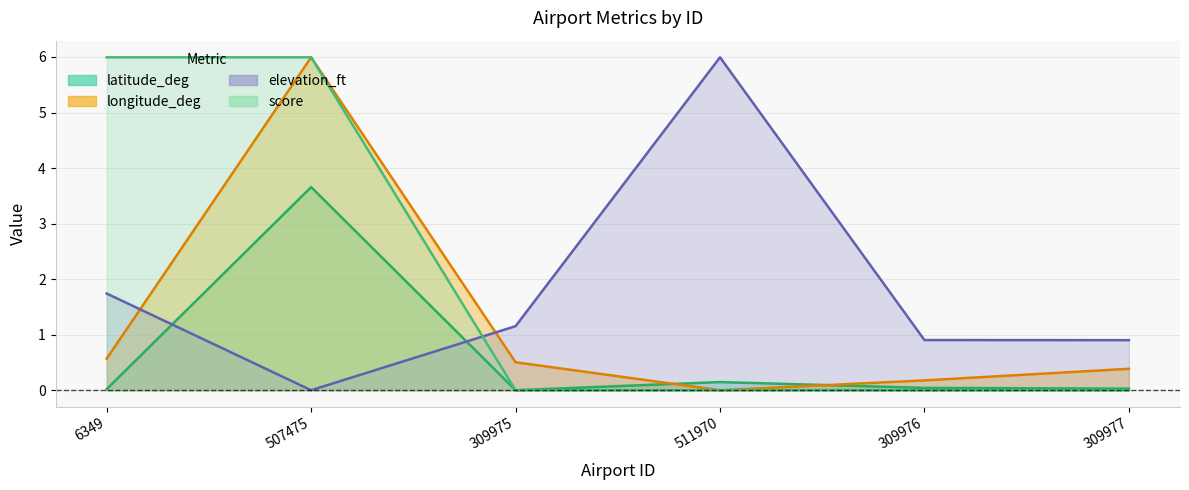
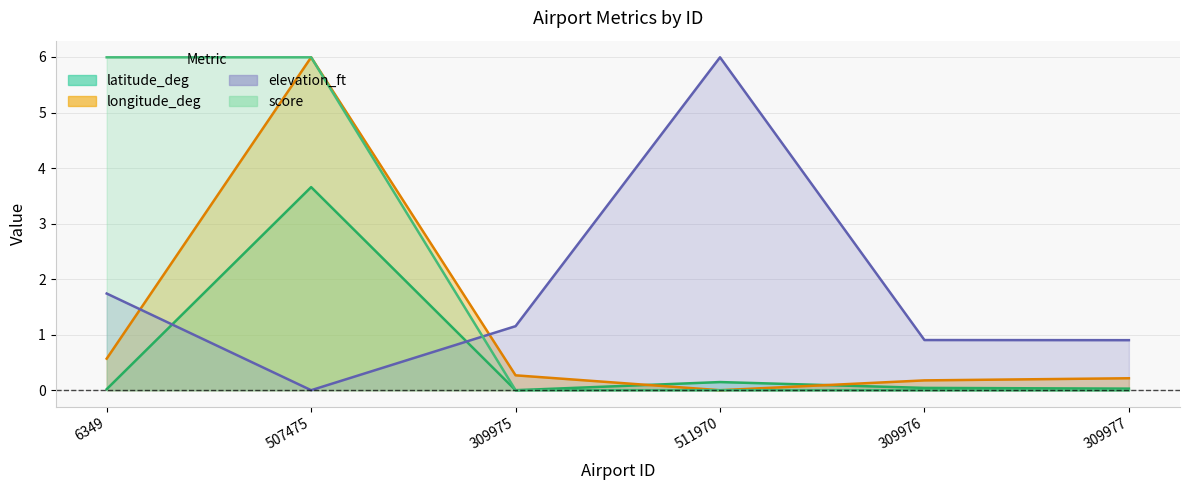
  {
    "longitude_deg": {
      "6349": 0.6,
-     "309975": 0.5,
+     "309975": 0.3,
      "309976": 0.2,
-     "309977": 0.4
+     "309977": 0.2
    }
  }
